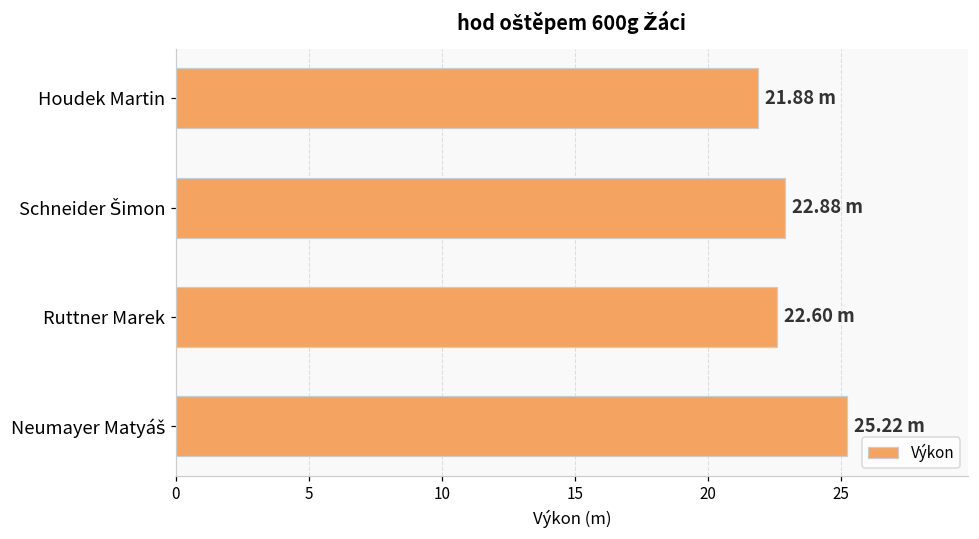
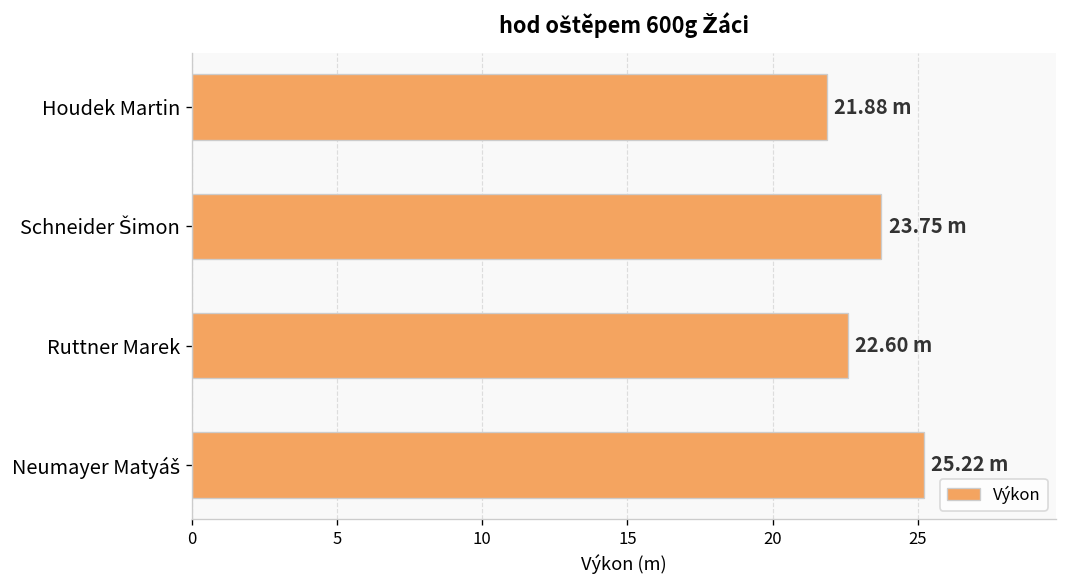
  {
    "Houdek Martin": 21.88,
-   "Schneider Šimon": 22.88,
+   "Schneider Šimon": 23.75,
    "Ruttner Marek": 22.60,
    "Neumayer Matyáš": 25.22
  }
